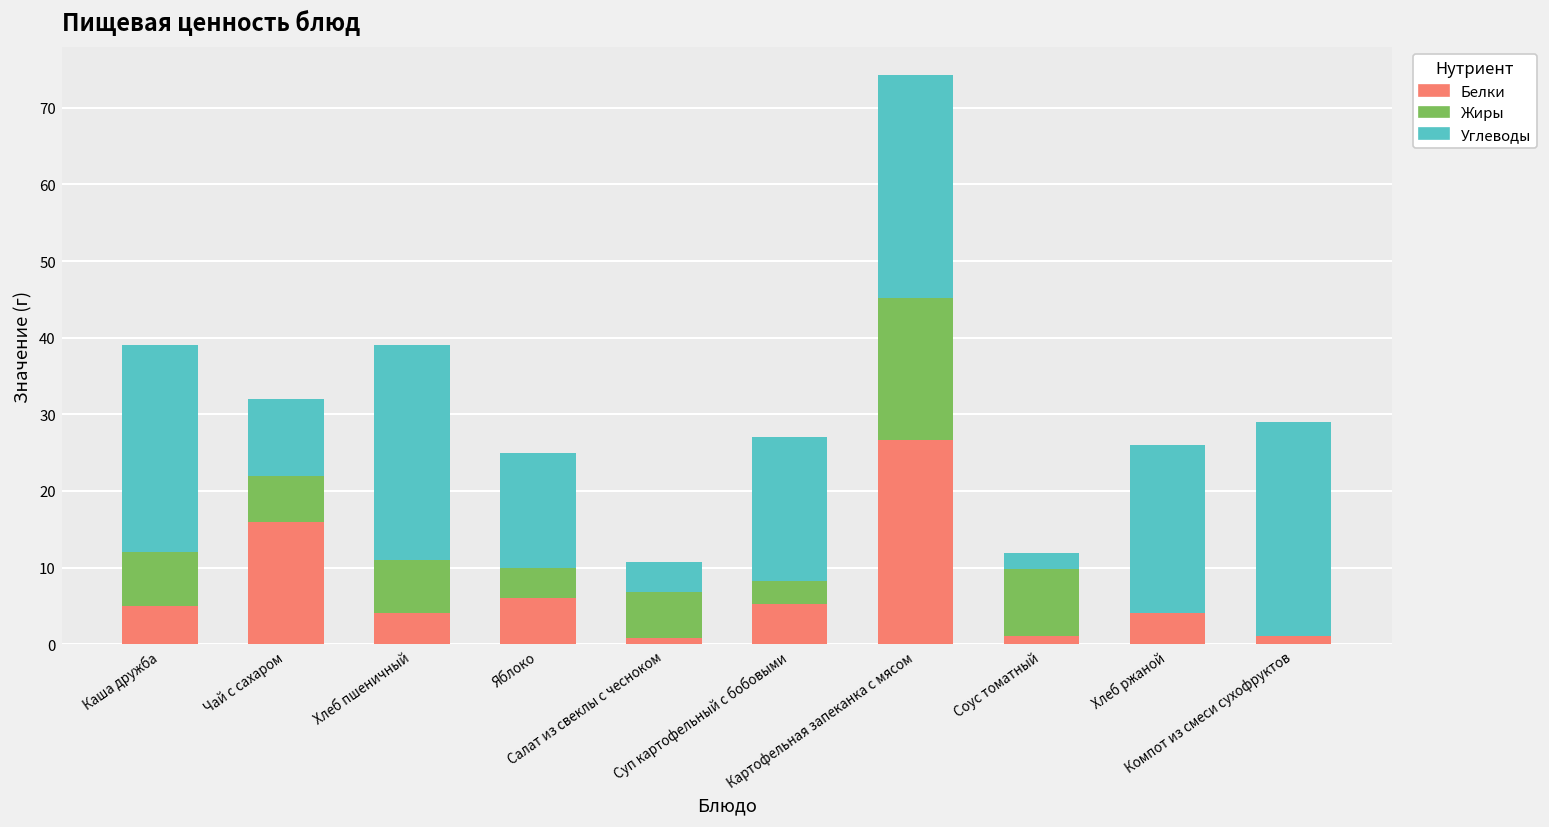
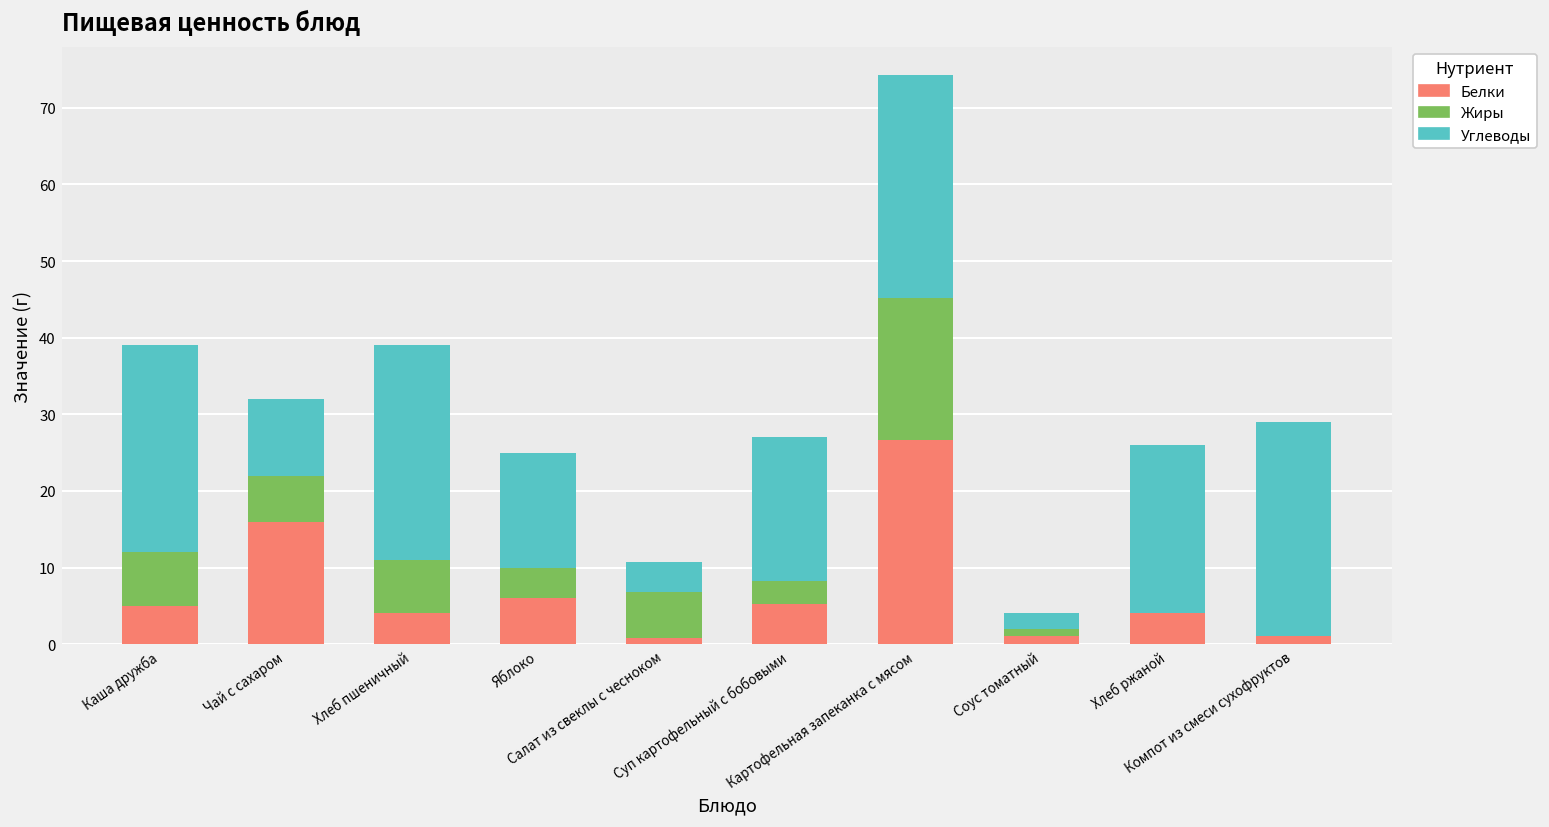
  {
    "Белки": {
      "Каша дружба": 5,
      "Чай с сахаром": 16,
      "Хлеб пшеничный": 4,
      "Яблоко": 6,
      "Салат из свеклы с чесноком": 1,
      "Суп картофельный с бобовыми": 5,
      "Картофельная запеканка с мясом": 27,
      "Соус томатный": 1,
      "Хлеб ржаной": 4,
      "Компот из смеси сухофруктов": 1
    },
    "Жиры": {
      "Каша дружба": 7,
      "Чай с сахаром": 6,
      "Хлеб пшеничный": 7,
      "Яблоко": 4,
      "Салат из свеклы с чесноком": 6,
      "Суп картофельный с бобовыми": 3,
      "Картофельная запеканка с мясом": 19,
-     "Соус томатный": 9,
+     "Соус томатный": 1,
      "Хлеб ржаной": 0,
      "Компот из смеси сухофруктов": 0
    },
    "Углеводы": {
      "Каша дружба": 27,
      "Чай с сахаром": 10,
      "Хлеб пшеничный": 28,
      "Яблоко": 15,
      "Салат из свеклы с чесноком": 4,
      "Суп картофельный с бобовыми": 19,
      "Картофельная запеканка с мясом": 29,
      "Соус томатный": 2,
      "Хлеб ржаной": 22,
      "Компот из смеси сухофруктов": 28
    }
  }
